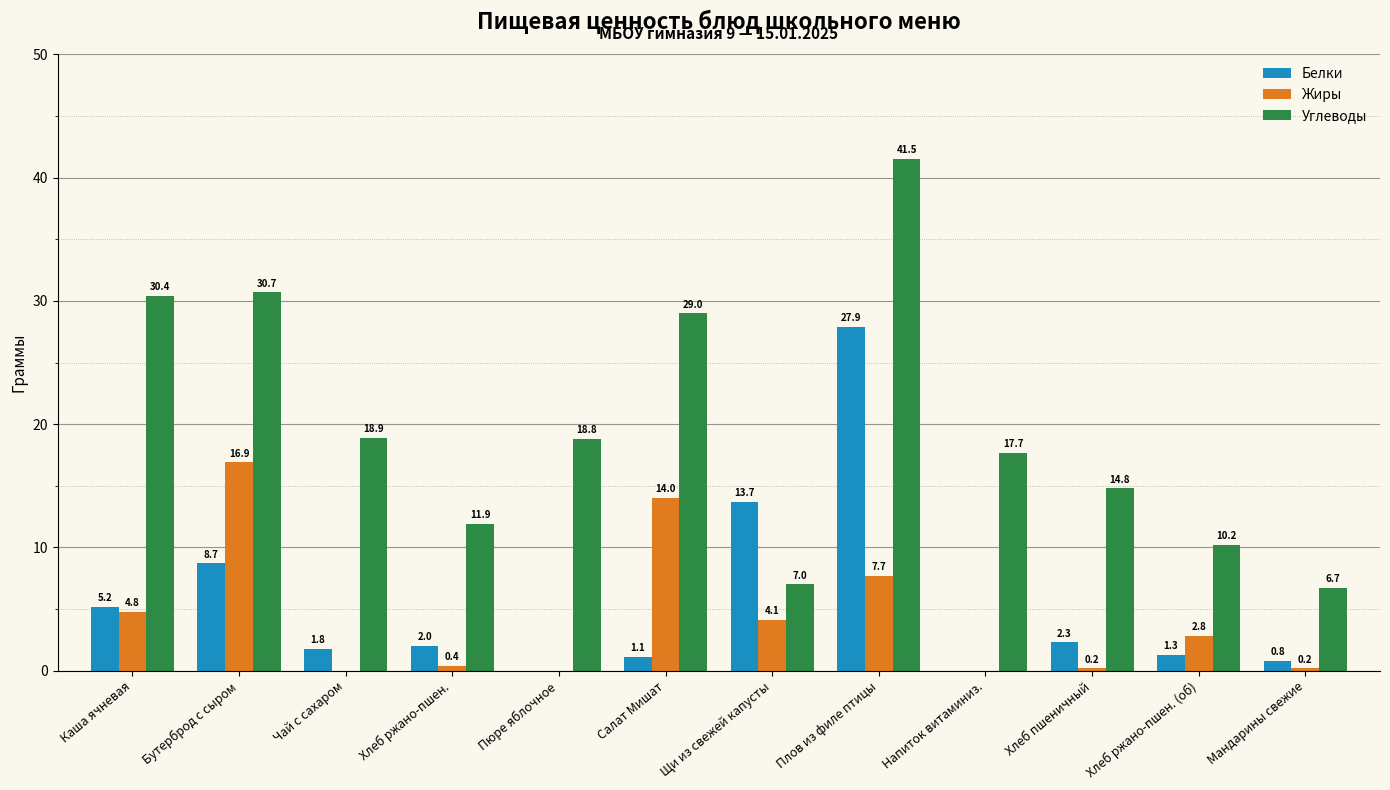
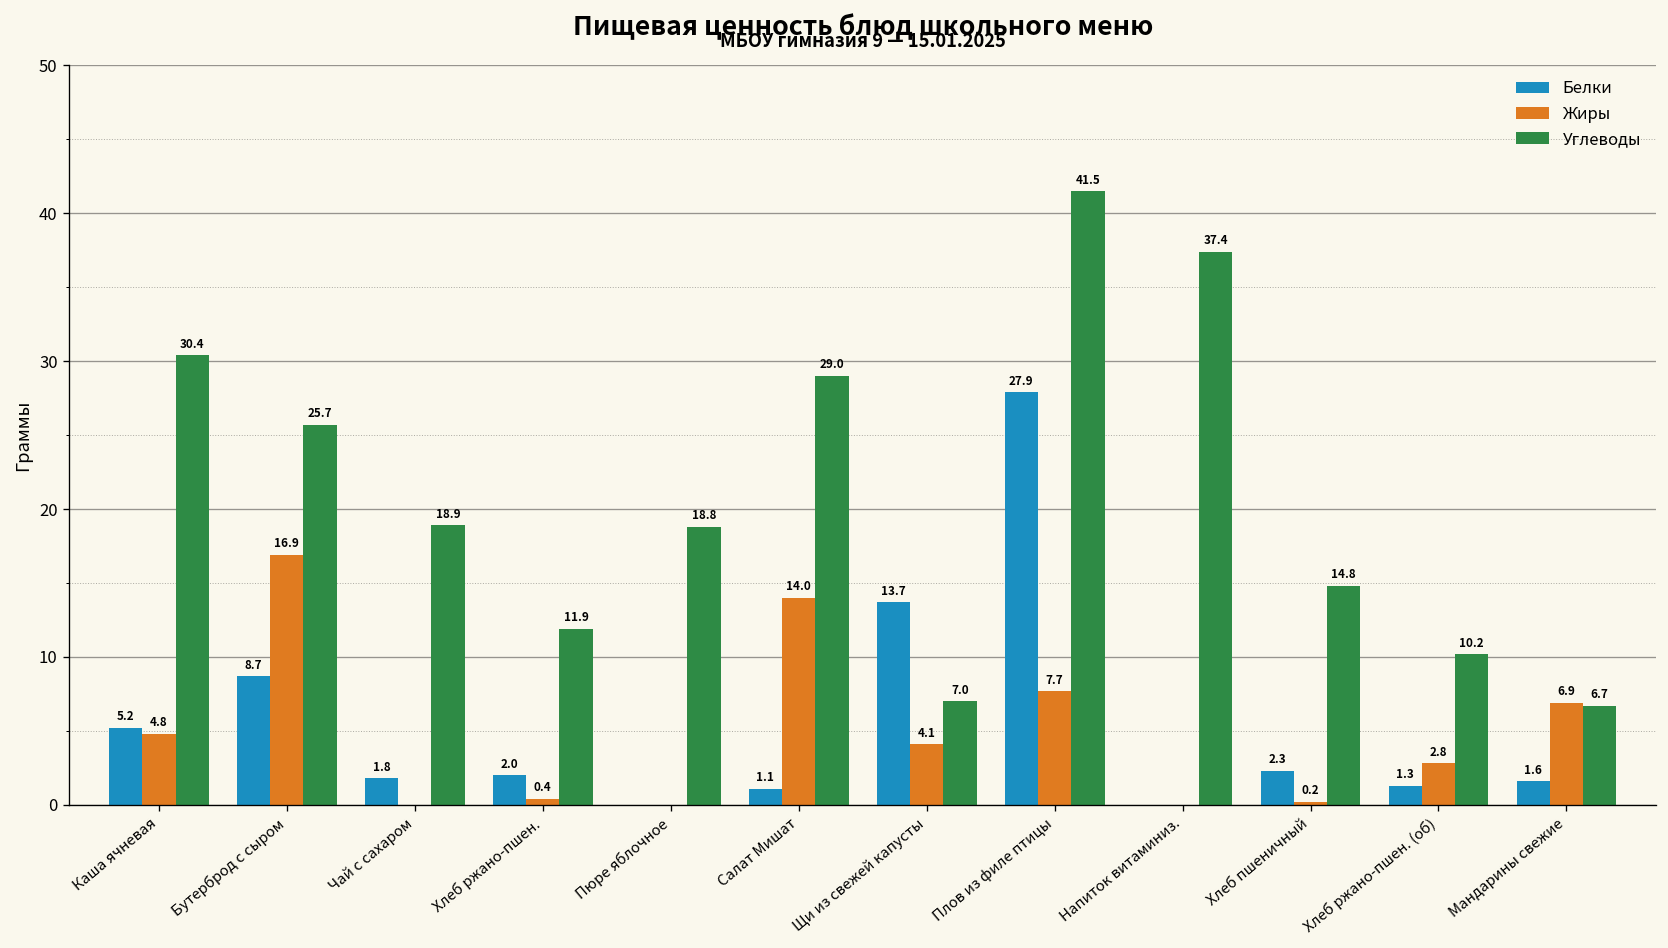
  {
    "Белки": {
      "Каша ячневая": 5.2,
      "Бутерброд с сыром": 8.7,
      "Чай с сахаром": 1.8,
      "Хлеб ржано-пшен.": 2.0,
      "Салат Мишат": 1.1,
      "Щи из свежей капусты": 13.7,
      "Плов из филе птицы": 27.9,
      "Хлеб пшеничный": 2.3,
      "Хлеб ржано-пшен. (об)": 1.3,
-     "Мандарины свежие": 0.8
+     "Мандарины свежие": 1.6
    },
    "Жиры": {
      "Каша ячневая": 4.8,
      "Бутерброд с сыром": 16.9,
      "Хлеб ржано-пшен.": 0.4,
      "Салат Мишат": 14.0,
      "Щи из свежей капусты": 4.1,
      "Плов из филе птицы": 7.7,
      "Хлеб пшеничный": 0.2,
      "Хлеб ржано-пшен. (об)": 2.8,
-     "Мандарины свежие": 0.2
+     "Мандарины свежие": 6.9
    },
    "Углеводы": {
      "Каша ячневая": 30.4,
-     "Бутерброд с сыром": 30.7,
+     "Бутерброд с сыром": 25.7,
      "Чай с сахаром": 18.9,
      "Хлеб ржано-пшен.": 11.9,
      "Пюре яблочное": 18.8,
      "Салат Мишат": 29.0,
      "Щи из свежей капусты": 7.0,
      "Плов из филе птицы": 41.5,
-     "Напиток витаминиз.": 17.7,
+     "Напиток витаминиз.": 37.4,
      "Хлеб пшеничный": 14.8,
      "Хлеб ржано-пшен. (об)": 10.2,
      "Мандарины свежие": 6.7
    }
  }
